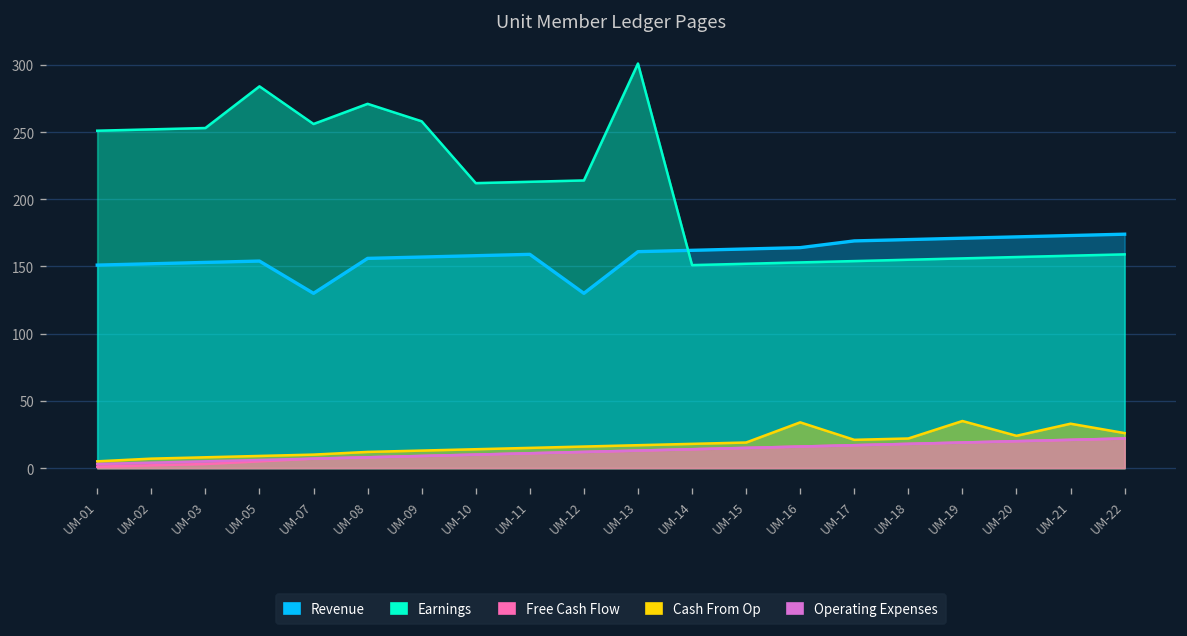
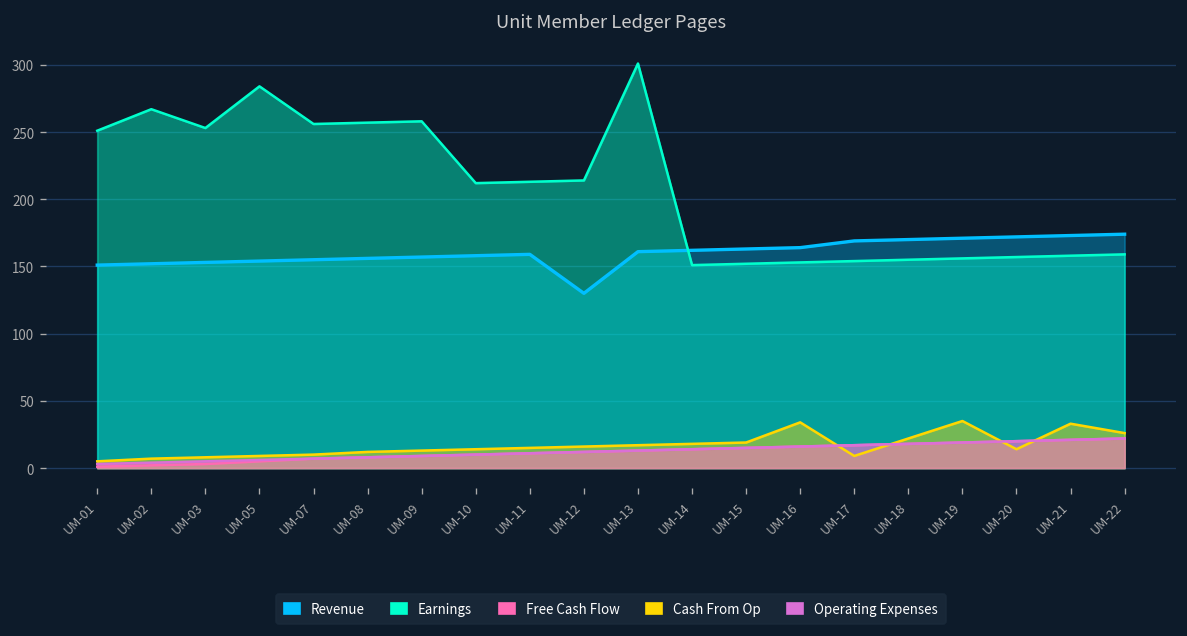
  {
    "Revenue": {
      "UM-01": 151,
      "UM-02": 152,
      "UM-03": 153,
      "UM-05": 154,
-     "UM-07": 130,
+     "UM-07": 155,
      "UM-08": 156,
      "UM-09": 157,
      "UM-10": 158,
      "UM-11": 159,
      "UM-12": 130,
      "UM-13": 161,
      "UM-14": 162,
      "UM-15": 163,
      "UM-16": 164,
      "UM-17": 169,
      "UM-18": 170,
      "UM-19": 171,
      "UM-20": 172,
      "UM-21": 173,
      "UM-22": 174
    },
    "Earnings": {
      "UM-01": 251,
-     "UM-02": 252,
+     "UM-02": 267,
      "UM-03": 253,
      "UM-05": 284,
      "UM-07": 256,
-     "UM-08": 271,
+     "UM-08": 257,
      "UM-09": 258,
      "UM-10": 212,
      "UM-11": 213,
      "UM-12": 214,
      "UM-13": 301,
      "UM-14": 151,
      "UM-15": 152,
      "UM-16": 153,
      "UM-17": 154,
      "UM-18": 155,
      "UM-19": 156,
      "UM-20": 157,
      "UM-21": 158,
      "UM-22": 159
    },
    "Cash From Op": {
      "UM-02": 7,
      "UM-03": 8,
      "UM-05": 9,
      "UM-07": 10,
      "UM-08": 12,
      "UM-09": 13,
      "UM-10": 14,
      "UM-11": 15,
      "UM-12": 16,
      "UM-13": 17,
      "UM-14": 18,
      "UM-15": 19,
      "UM-16": 34,
-     "UM-17": 21,
+     "UM-17": 9,
      "UM-18": 22,
      "UM-19": 35,
-     "UM-20": 24,
+     "UM-20": 14,
      "UM-21": 33,
      "UM-22": 26
    }
  }
